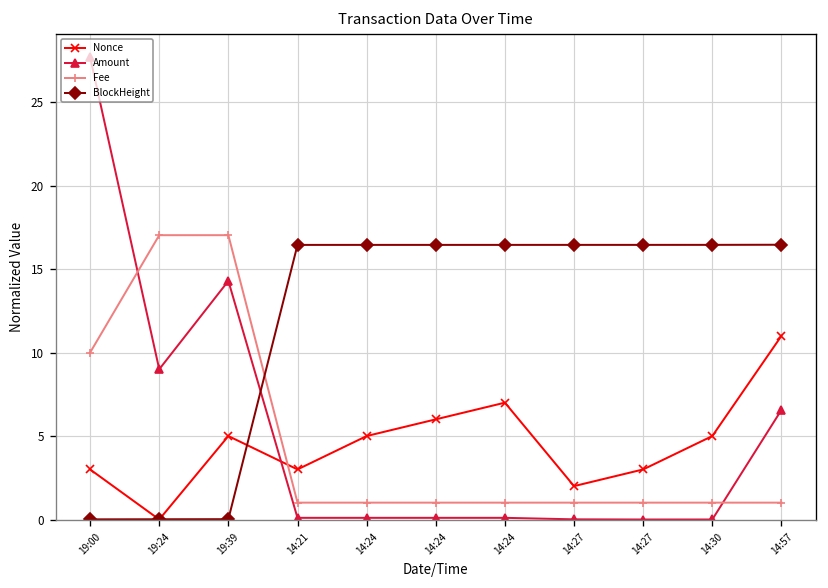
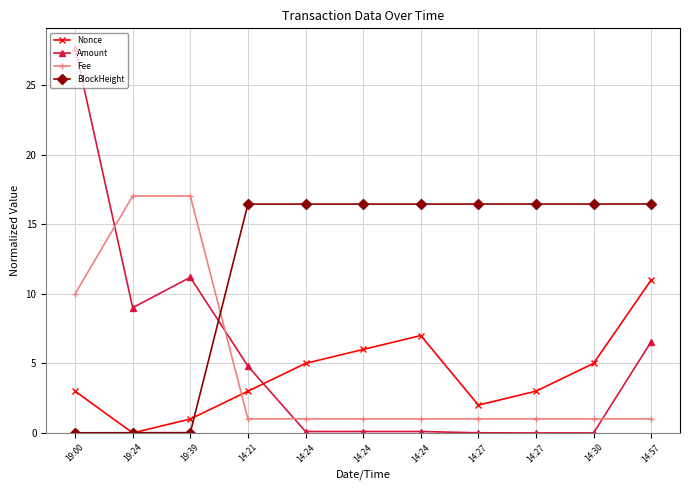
  {
    "Nonce": {
      "19:00": 3,
-     "19:39": 5,
+     "19:39": 1,
      "14:21": 3,
      "14:30": 5,
      "14:57": 11
    },
    "Amount": {
      "19:24": 9.0,
-     "19:39": 14.3,
-     "14:21": 0.1,
+     "19:39": 11.2,
+     "14:21": 4.8,
      "14:30": 0.0,
      "14:57": 6.6
    },
    "Fee": {
      "19:00": 10.0,
      "19:24": 17.0,
      "19:39": 17.0,
      "14:21": 1.0,
      "14:30": 1.0,
      "14:57": 1.0
    },
    "BlockHeight": {
      "19:00": 0.0,
      "19:39": 0.0,
      "14:21": 16.5,
      "14:30": 16.5,
      "14:57": 16.5
    }
  }
